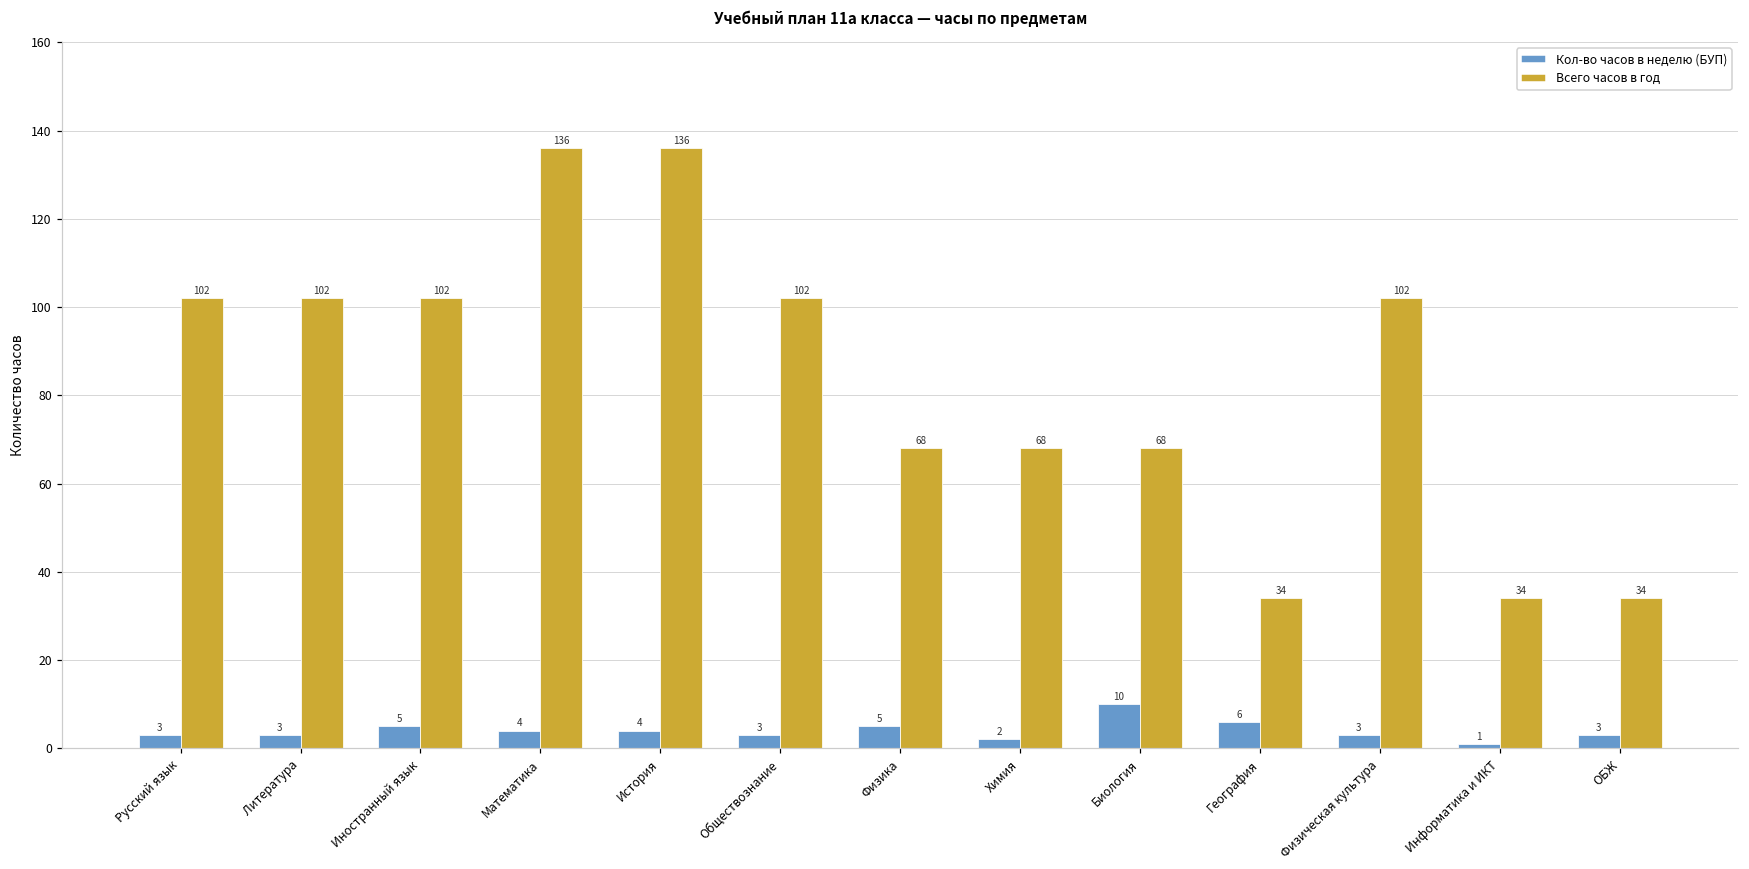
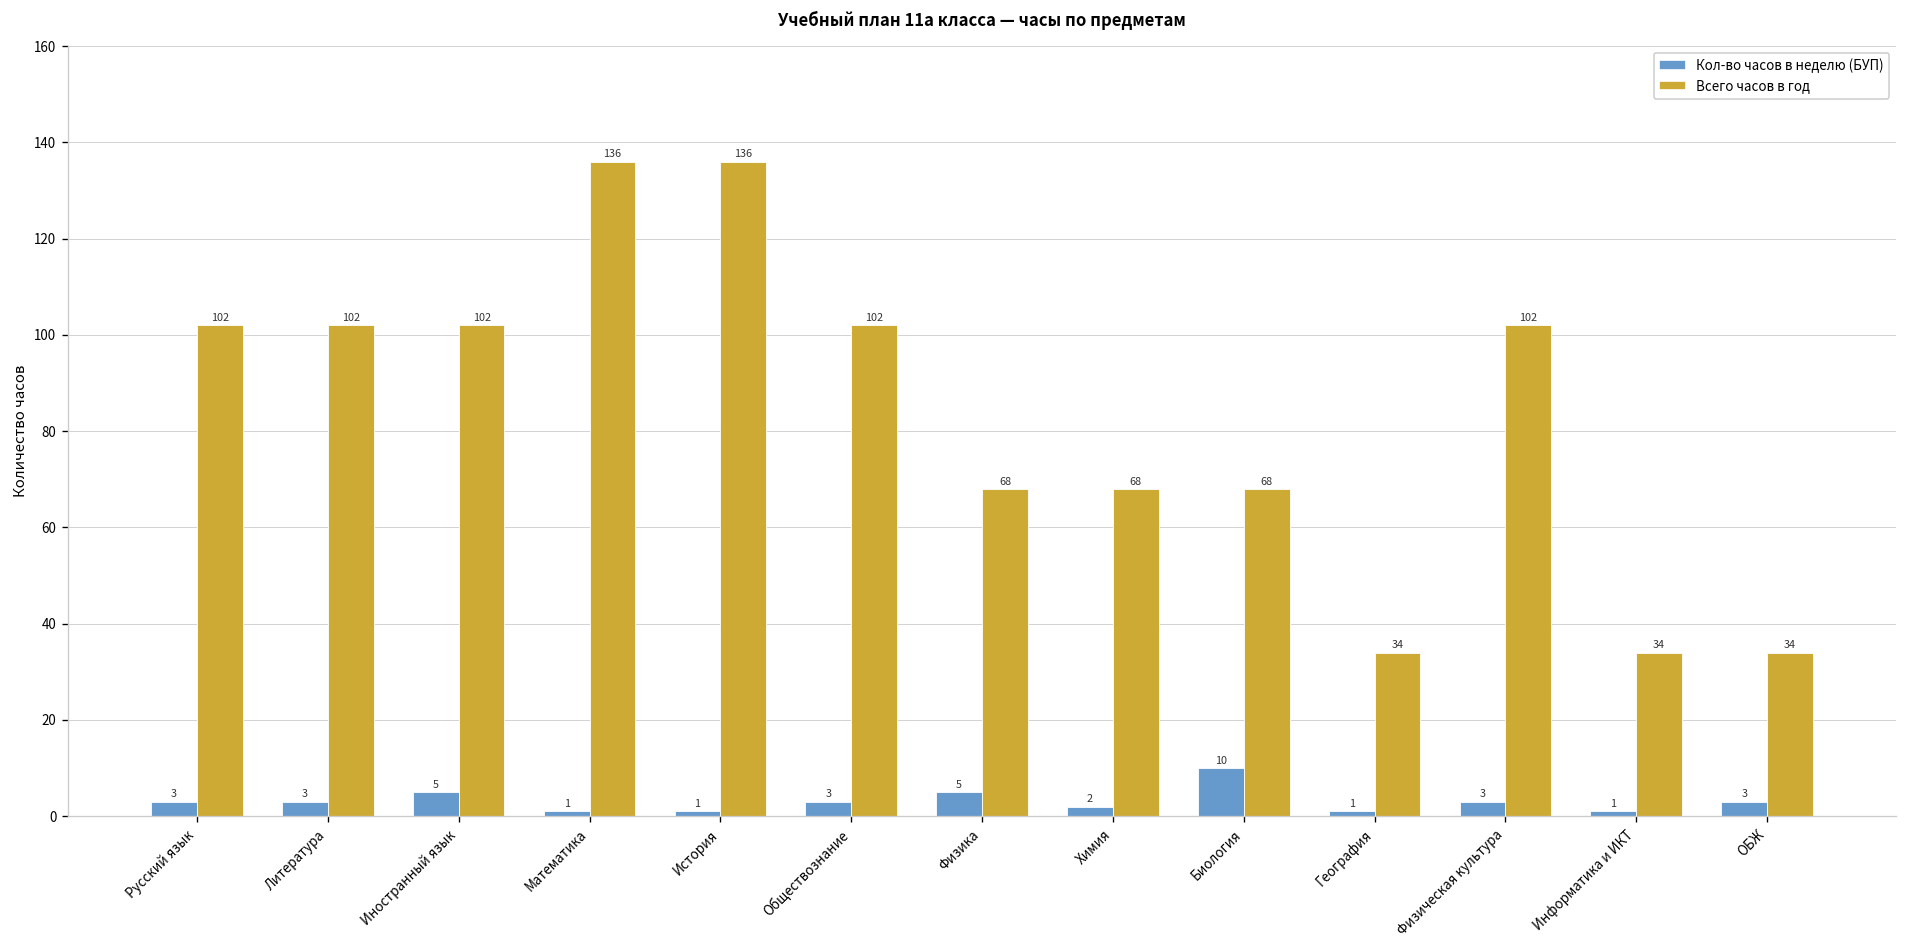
  {
    "Кол-во часов в неделю (БУП)": {
      "Русский язык": 3,
      "Литература": 3,
      "Иностранный язык": 5,
-     "Математика": 4,
-     "История": 4,
+     "Математика": 1,
+     "История": 1,
      "Обществознание": 3,
      "Физика": 5,
      "Химия": 2,
      "Биология": 10,
-     "География": 6,
+     "География": 1,
      "Физическая культура": 3,
      "Информатика и ИКТ": 1,
      "ОБЖ": 3
    },
    "Всего часов в год": {
      "Русский язык": 102,
      "Литература": 102,
      "Иностранный язык": 102,
      "Математика": 136,
      "История": 136,
      "Обществознание": 102,
      "Физика": 68,
      "Химия": 68,
      "Биология": 68,
      "География": 34,
      "Физическая культура": 102,
      "Информатика и ИКТ": 34,
      "ОБЖ": 34
    }
  }
